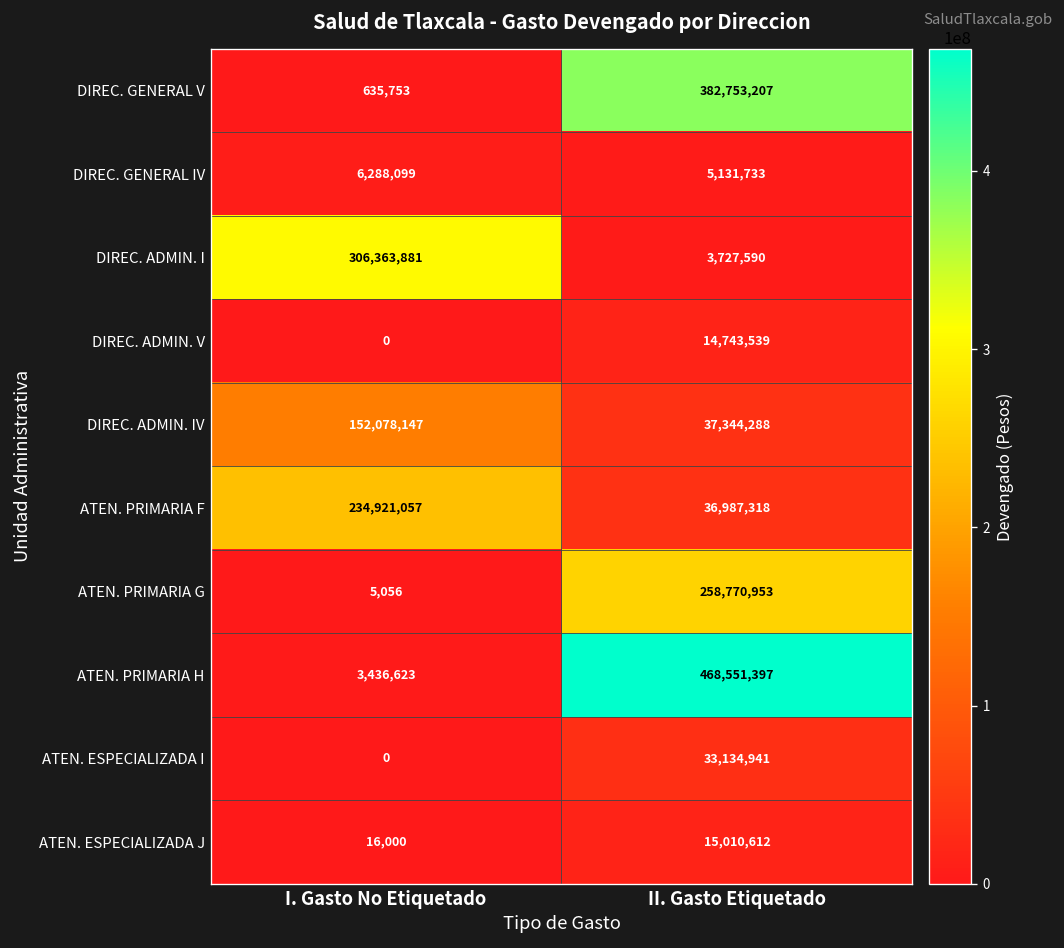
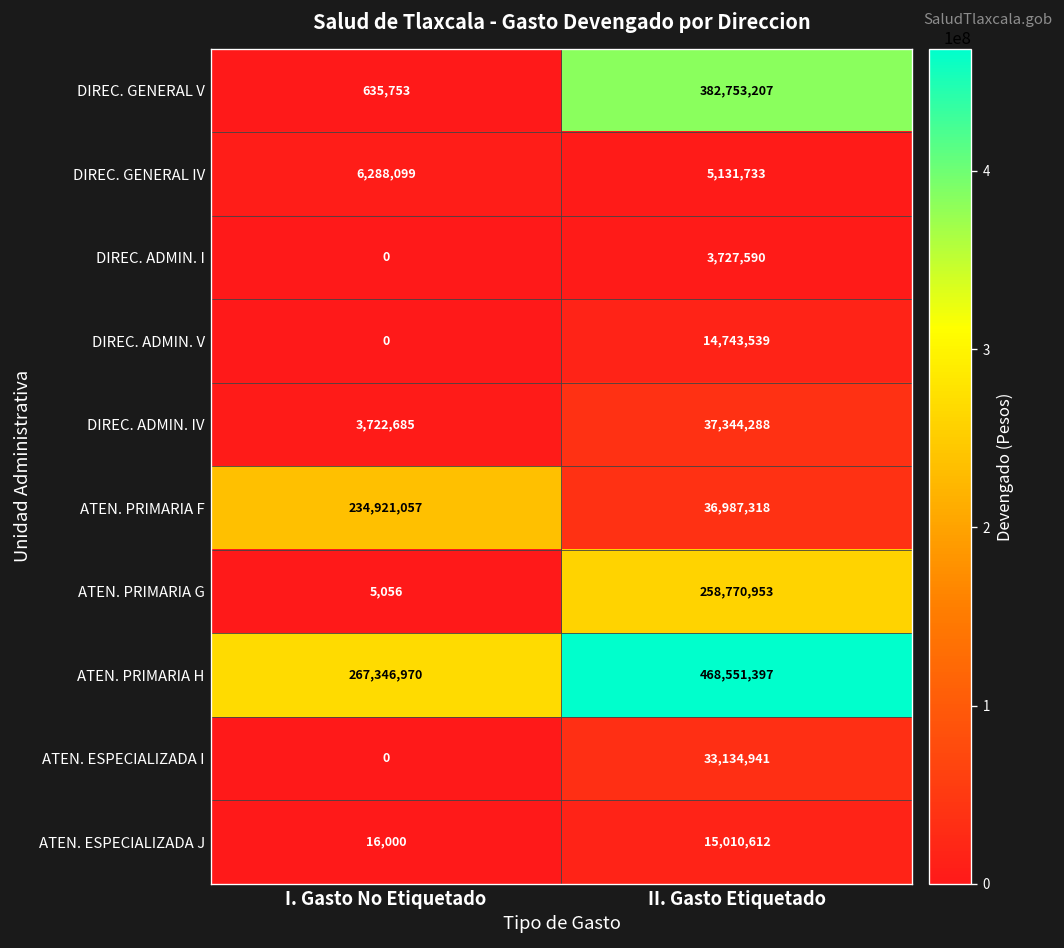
  {
    "DIREC. GENERAL V": {
      "I. Gasto No Etiquetado": "635,753",
      "II. Gasto Etiquetado": "382,753,207"
    },
    "DIREC. GENERAL IV": {
      "I. Gasto No Etiquetado": "6,288,099",
      "II. Gasto Etiquetado": "5,131,733"
    },
    "DIREC. ADMIN. I": {
-     "I. Gasto No Etiquetado": "306,363,881",
+     "I. Gasto No Etiquetado": "0",
      "II. Gasto Etiquetado": "3,727,590"
    },
    "DIREC. ADMIN. V": {
      "I. Gasto No Etiquetado": "0",
      "II. Gasto Etiquetado": "14,743,539"
    },
    "DIREC. ADMIN. IV": {
-     "I. Gasto No Etiquetado": "152,078,147",
+     "I. Gasto No Etiquetado": "3,722,685",
      "II. Gasto Etiquetado": "37,344,288"
    },
    "ATEN. PRIMARIA F": {
      "I. Gasto No Etiquetado": "234,921,057",
      "II. Gasto Etiquetado": "36,987,318"
    },
    "ATEN. PRIMARIA G": {
      "I. Gasto No Etiquetado": "5,056",
      "II. Gasto Etiquetado": "258,770,953"
    },
    "ATEN. PRIMARIA H": {
-     "I. Gasto No Etiquetado": "3,436,623",
+     "I. Gasto No Etiquetado": "267,346,970",
      "II. Gasto Etiquetado": "468,551,397"
    },
    "ATEN. ESPECIALIZADA I": {
      "I. Gasto No Etiquetado": "0",
      "II. Gasto Etiquetado": "33,134,941"
    },
    "ATEN. ESPECIALIZADA J": {
      "I. Gasto No Etiquetado": "16,000",
      "II. Gasto Etiquetado": "15,010,612"
    }
  }
